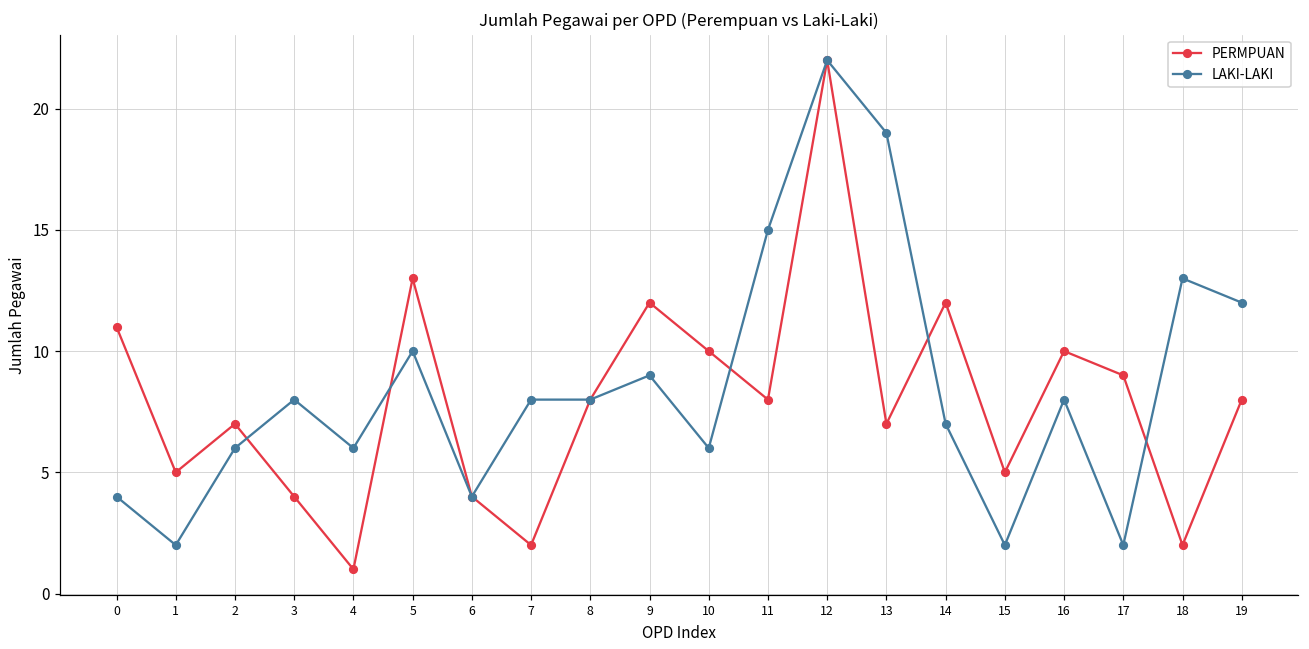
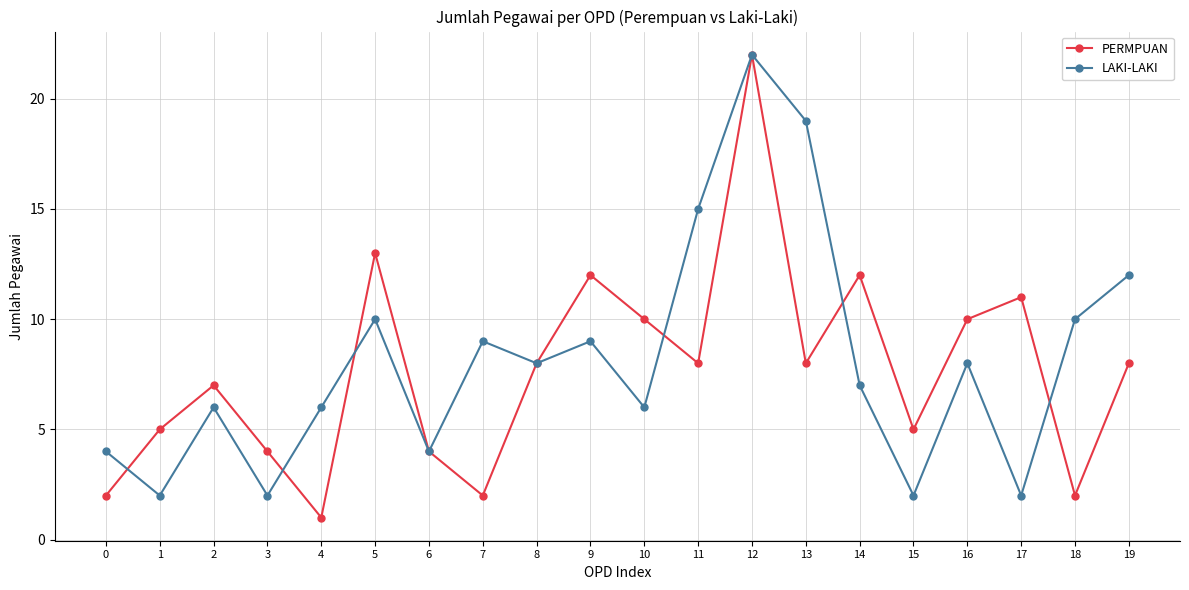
  {
    "PERMPUAN": {
-     "0": 11,
+     "0": 2,
      "1": 5,
      "2": 7,
      "3": 4,
      "4": 1,
      "5": 13,
      "7": 2,
      "9": 12,
      "10": 10,
      "11": 8,
-     "13": 7,
+     "13": 8,
      "14": 12,
      "15": 5,
      "16": 10,
-     "17": 9,
+     "17": 11,
      "18": 2,
      "19": 8
    },
    "LAKI-LAKI": {
      "0": 4,
      "1": 2,
      "2": 6,
-     "3": 8,
+     "3": 2,
      "4": 6,
      "5": 10,
-     "7": 8,
+     "7": 9,
      "9": 9,
      "10": 6,
      "11": 15,
      "13": 19,
      "14": 7,
      "15": 2,
      "16": 8,
      "17": 2,
-     "18": 13,
+     "18": 10,
      "19": 12
    }
  }
